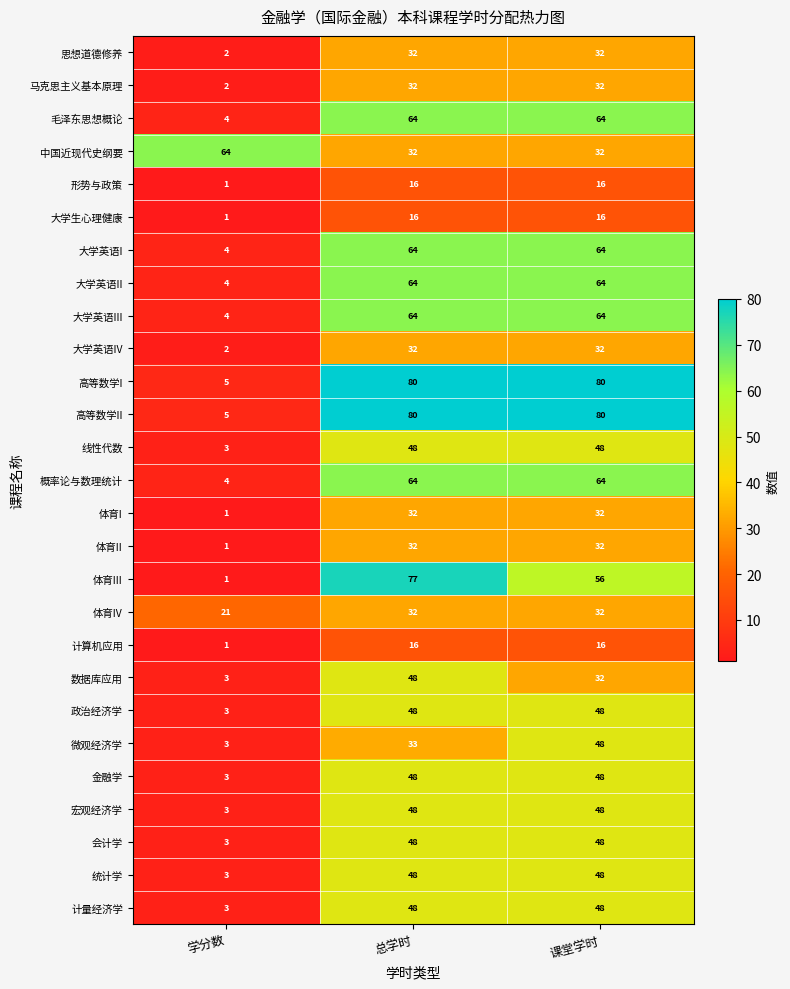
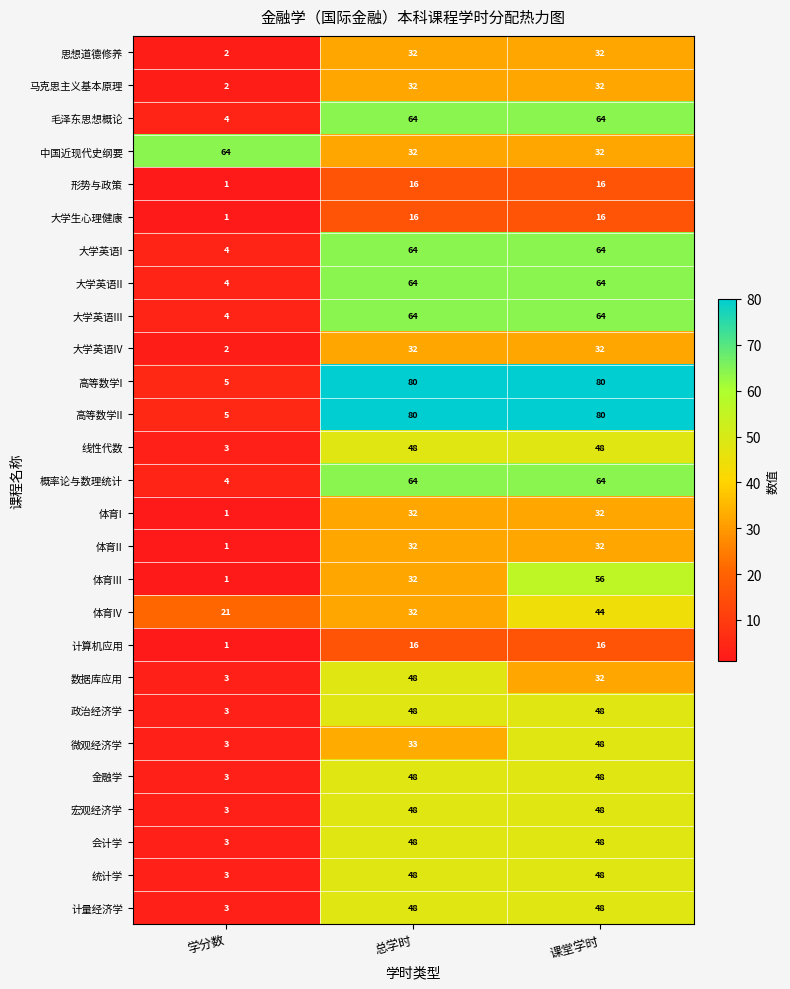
  {
    "思想道德修养": {
      "学分数": 2,
      "总学时": 32,
      "课堂学时": 32
    },
    "马克思主义基本原理": {
      "学分数": 2,
      "总学时": 32,
      "课堂学时": 32
    },
    "毛泽东思想概论": {
      "学分数": 4,
      "总学时": 64,
      "课堂学时": 64
    },
    "中国近现代史纲要": {
      "学分数": 64,
      "总学时": 32,
      "课堂学时": 32
    },
    "形势与政策": {
      "学分数": 1,
      "总学时": 16,
      "课堂学时": 16
    },
    "大学生心理健康": {
      "学分数": 1,
      "总学时": 16,
      "课堂学时": 16
    },
    "大学英语I": {
      "学分数": 4,
      "总学时": 64,
      "课堂学时": 64
    },
    "大学英语II": {
      "学分数": 4,
      "总学时": 64,
      "课堂学时": 64
    },
    "大学英语III": {
      "学分数": 4,
      "总学时": 64,
      "课堂学时": 64
    },
    "大学英语IV": {
      "学分数": 2,
      "总学时": 32,
      "课堂学时": 32
    },
    "高等数学I": {
      "学分数": 5,
      "总学时": 80,
      "课堂学时": 80
    },
    "高等数学II": {
      "学分数": 5,
      "总学时": 80,
      "课堂学时": 80
    },
    "线性代数": {
      "学分数": 3,
      "总学时": 48,
      "课堂学时": 48
    },
    "概率论与数理统计": {
      "学分数": 4,
      "总学时": 64,
      "课堂学时": 64
    },
    "体育I": {
      "学分数": 1,
      "总学时": 32,
      "课堂学时": 32
    },
    "体育II": {
      "学分数": 1,
      "总学时": 32,
      "课堂学时": 32
    },
    "体育III": {
      "学分数": 1,
-     "总学时": 77,
+     "总学时": 32,
      "课堂学时": 56
    },
    "体育IV": {
      "学分数": 21,
      "总学时": 32,
-     "课堂学时": 32
+     "课堂学时": 44
    },
    "计算机应用": {
      "学分数": 1,
      "总学时": 16,
      "课堂学时": 16
    },
    "数据库应用": {
      "学分数": 3,
      "总学时": 48,
      "课堂学时": 32
    },
    "政治经济学": {
      "学分数": 3,
      "总学时": 48,
      "课堂学时": 48
    },
    "微观经济学": {
      "学分数": 3,
      "总学时": 33,
      "课堂学时": 48
    },
    "金融学": {
      "学分数": 3,
      "总学时": 48,
      "课堂学时": 48
    },
    "宏观经济学": {
      "学分数": 3,
      "总学时": 48,
      "课堂学时": 48
    },
    "会计学": {
      "学分数": 3,
      "总学时": 48,
      "课堂学时": 48
    },
    "统计学": {
      "学分数": 3,
      "总学时": 48,
      "课堂学时": 48
    },
    "计量经济学": {
      "学分数": 3,
      "总学时": 48,
      "课堂学时": 48
    }
  }
